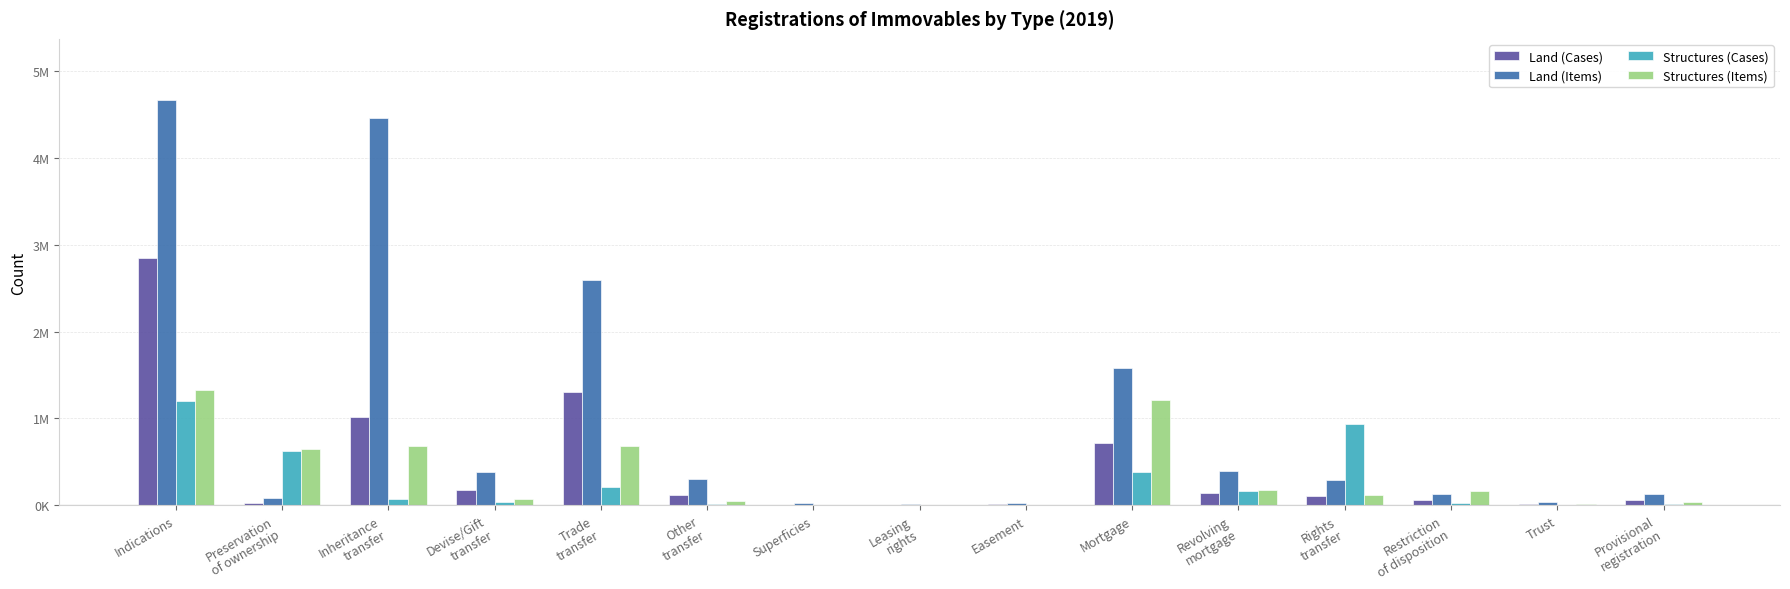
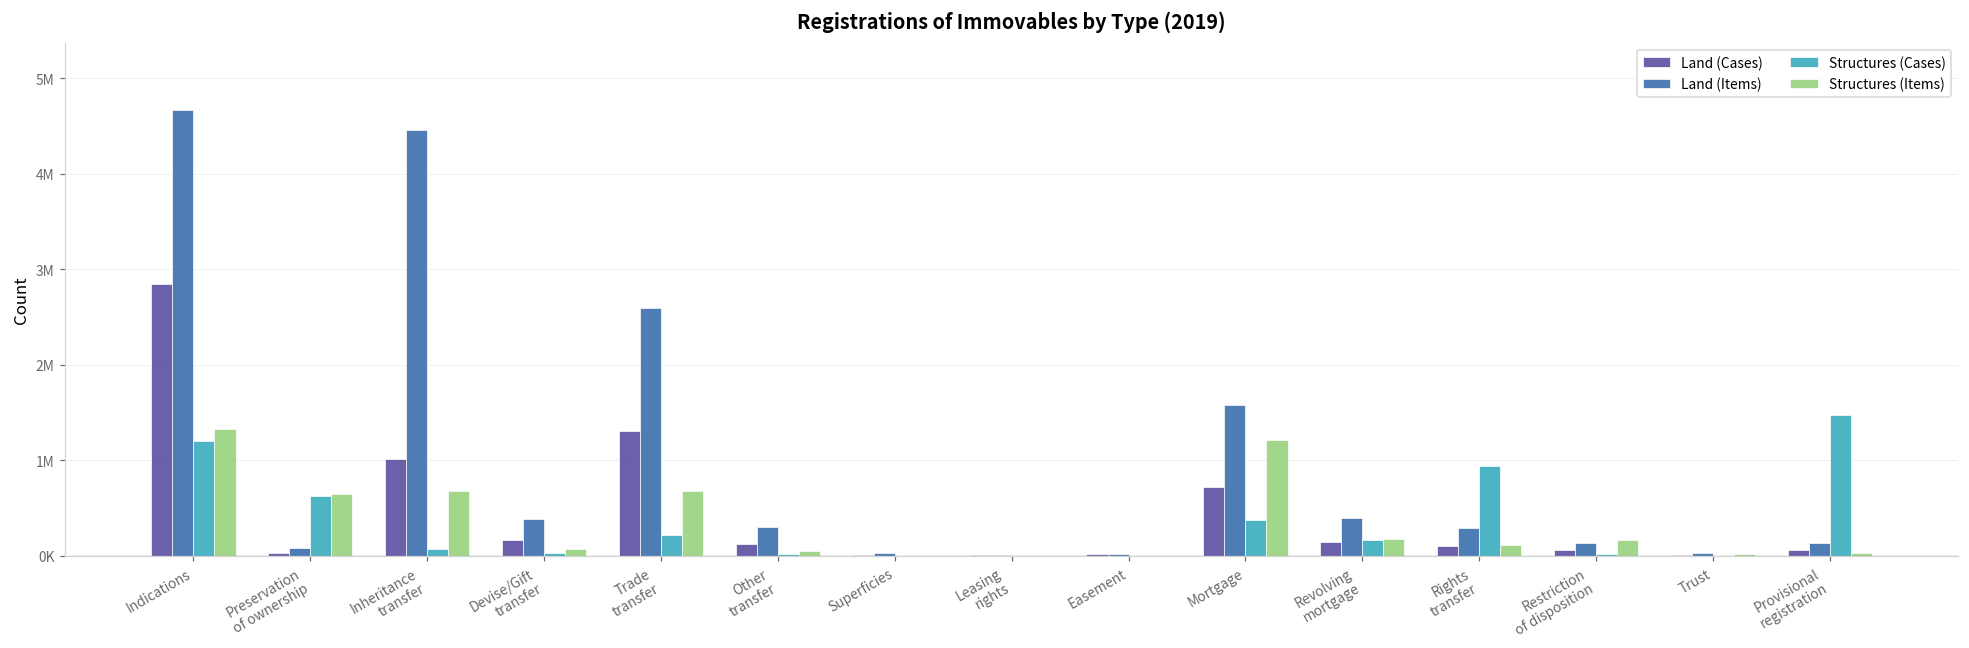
  {
    "Structures (Cases)": {
      "Indications": 1200000,
      "Preservation of ownership": 600000,
      "Inheritance transfer": 100000,
      "Devise/Gift transfer": 0,
      "Trade transfer": 200000,
      "Superficies": 0,
      "Easement": 0,
      "Mortgage": 400000,
      "Revolving mortgage": 200000,
      "Rights transfer": 900000,
-     "Provisional registration": 0
+     "Provisional registration": 1500000
    },
    "Structures (Items)": {
      "Indications": 1300000,
      "Preservation of ownership": 600000,
      "Inheritance transfer": 700000,
      "Devise/Gift transfer": 100000,
      "Trade transfer": 700000,
      "Other transfer": 100000,
      "Superficies": 0,
      "Easement": 0,
      "Mortgage": 1200000,
      "Revolving mortgage": 200000,
      "Rights transfer": 100000,
      "Restriction of disposition": 200000,
      "Provisional registration": 0
    }
  }
